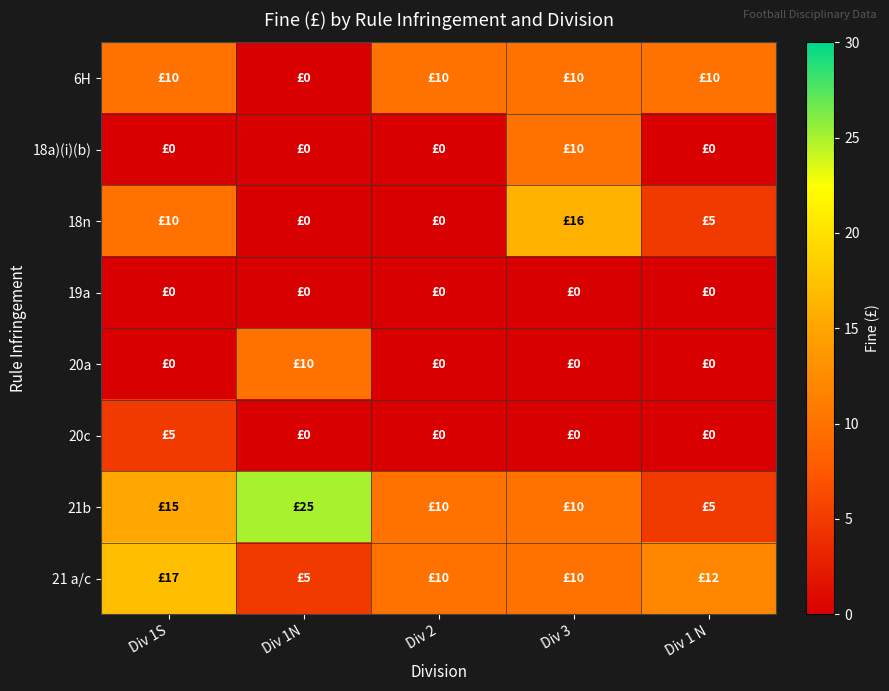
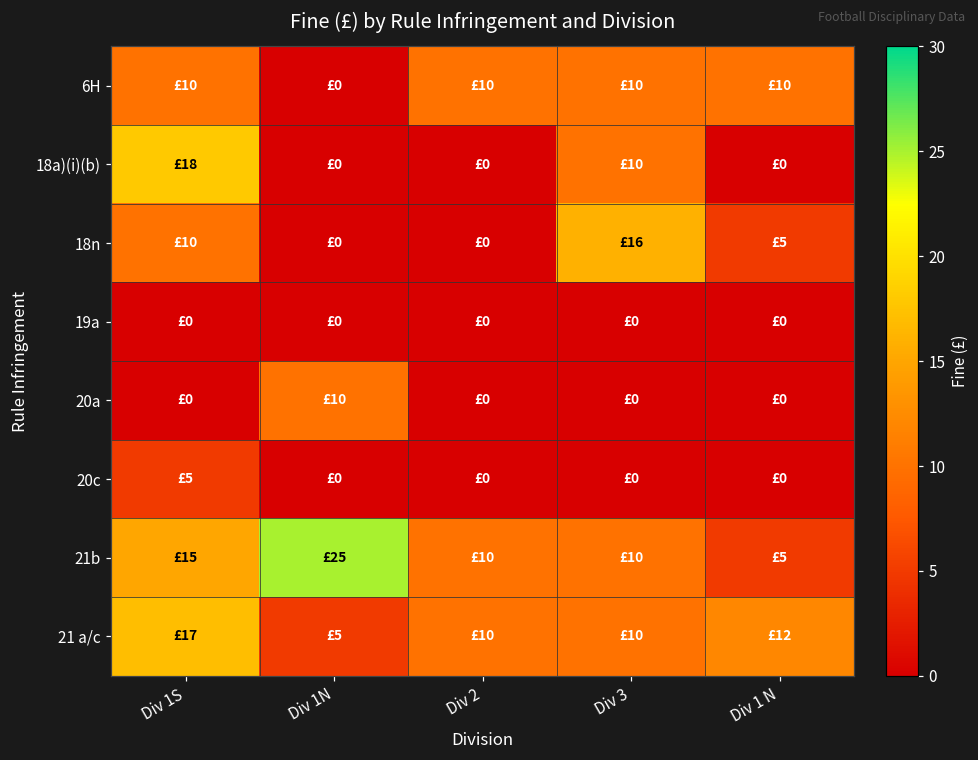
  {
    "6H": {
      "Div 1S": "£10",
      "Div 1N": "£0",
      "Div 2": "£10",
      "Div 3": "£10",
      "Div 1 N": "£10"
    },
    "18a)(i)(b)": {
-     "Div 1S": "£0",
+     "Div 1S": "£18",
      "Div 1N": "£0",
      "Div 2": "£0",
      "Div 3": "£10",
      "Div 1 N": "£0"
    },
    "18n": {
      "Div 1S": "£10",
      "Div 1N": "£0",
      "Div 2": "£0",
      "Div 3": "£16",
      "Div 1 N": "£5"
    },
    "19a": {
      "Div 1S": "£0",
      "Div 1N": "£0",
      "Div 2": "£0",
      "Div 3": "£0",
      "Div 1 N": "£0"
    },
    "20a": {
      "Div 1S": "£0",
      "Div 1N": "£10",
      "Div 2": "£0",
      "Div 3": "£0",
      "Div 1 N": "£0"
    },
    "20c": {
      "Div 1S": "£5",
      "Div 1N": "£0",
      "Div 2": "£0",
      "Div 3": "£0",
      "Div 1 N": "£0"
    },
    "21b": {
      "Div 1S": "£15",
      "Div 1N": "£25",
      "Div 2": "£10",
      "Div 3": "£10",
      "Div 1 N": "£5"
    },
    "21 a/c": {
      "Div 1S": "£17",
      "Div 1N": "£5",
      "Div 2": "£10",
      "Div 3": "£10",
      "Div 1 N": "£12"
    }
  }
